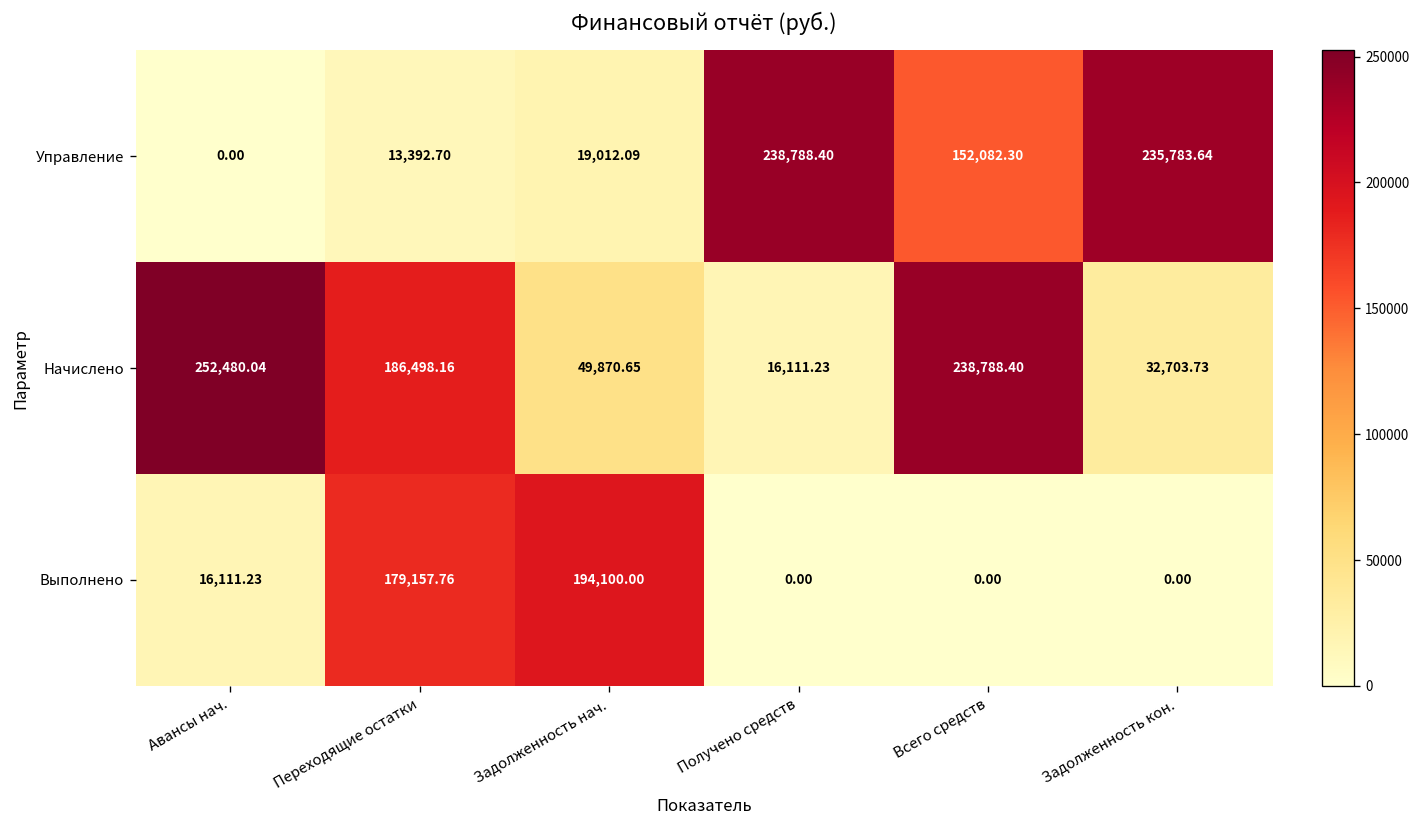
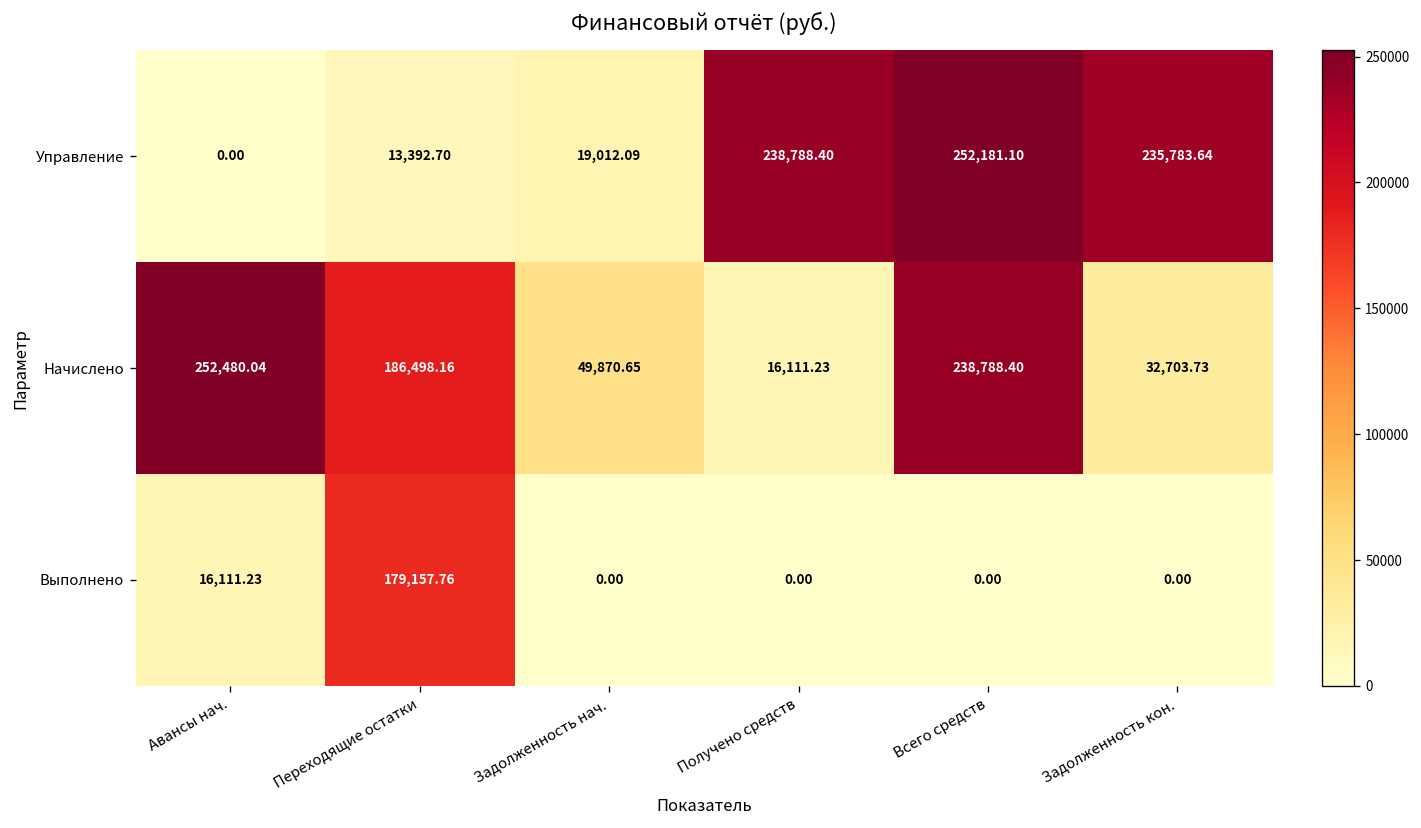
  {
    "Управление": {
      "Авансы нач.": "0.00",
      "Переходящие остатки": "13,392.70",
      "Задолженность нач.": "19,012.09",
      "Получено средств": "238,788.40",
-     "Всего средств": "152,082.30",
+     "Всего средств": "252,181.10",
      "Задолженность кон.": "235,783.64"
    },
    "Начислено": {
      "Авансы нач.": "252,480.04",
      "Переходящие остатки": "186,498.16",
      "Задолженность нач.": "49,870.65",
      "Получено средств": "16,111.23",
      "Всего средств": "238,788.40",
      "Задолженность кон.": "32,703.73"
    },
    "Выполнено": {
      "Авансы нач.": "16,111.23",
      "Переходящие остатки": "179,157.76",
-     "Задолженность нач.": "194,100.00",
+     "Задолженность нач.": "0.00",
      "Получено средств": "0.00",
      "Всего средств": "0.00",
      "Задолженность кон.": "0.00"
    }
  }
